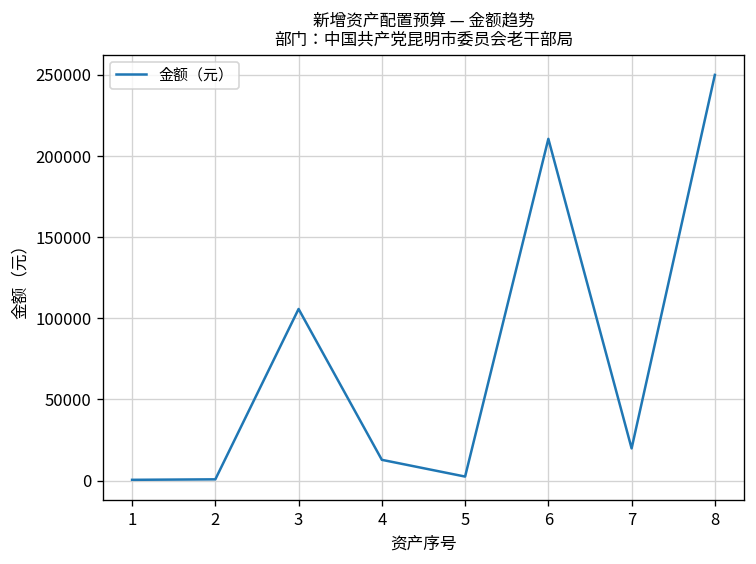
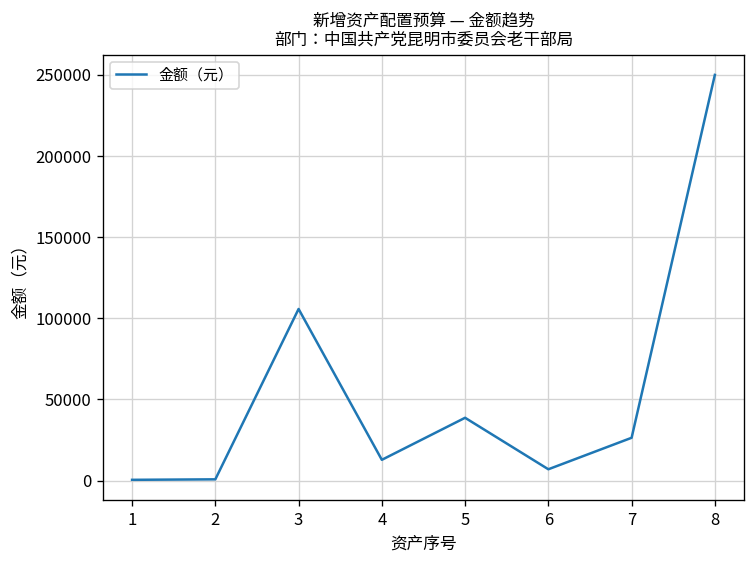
  {
    "1": 1000,
    "2": 1000,
    "3": 106000,
    "4": 13000,
-   "5": 3000,
-   "6": 211000,
-   "7": 20000,
+   "5": 39000,
+   "6": 7000,
+   "7": 26000,
    "8": 250000
  }
